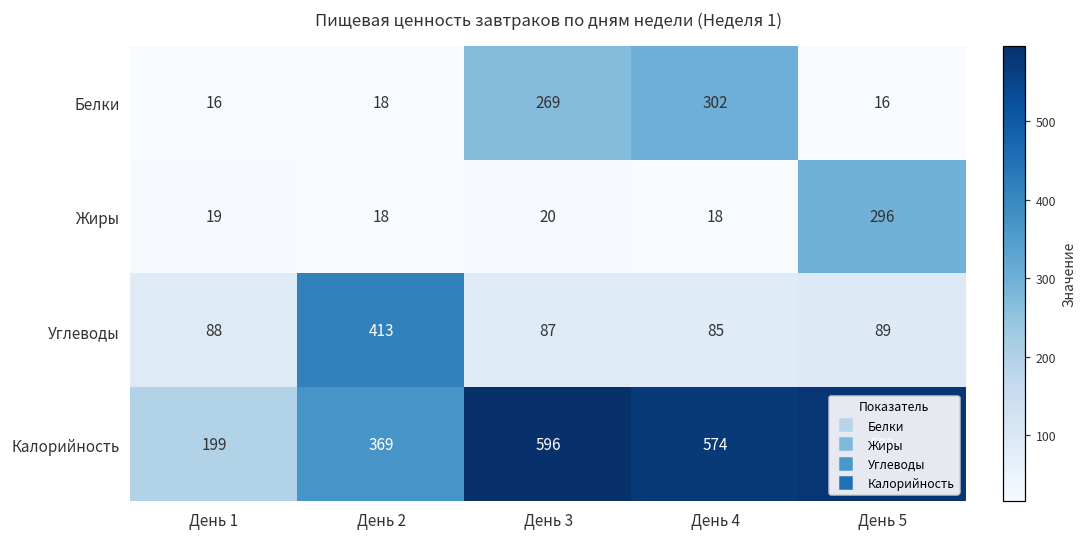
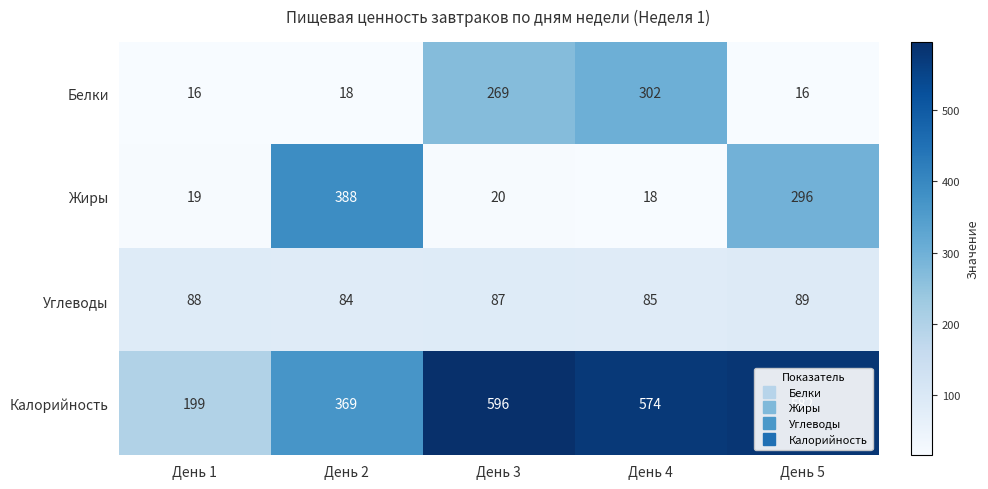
  {
    "Белки": {
      "День 1": 16,
      "День 2": 18,
      "День 3": 269,
      "День 4": 302,
      "День 5": 16
    },
    "Жиры": {
      "День 1": 19,
-     "День 2": 18,
+     "День 2": 388,
      "День 3": 20,
      "День 4": 18,
      "День 5": 296
    },
    "Углеводы": {
      "День 1": 88,
-     "День 2": 413,
+     "День 2": 84,
      "День 3": 87,
      "День 4": 85,
      "День 5": 89
    },
    "Калорийность": {
      "День 1": 199,
      "День 2": 369,
      "День 3": 596,
      "День 4": 574
    }
  }
